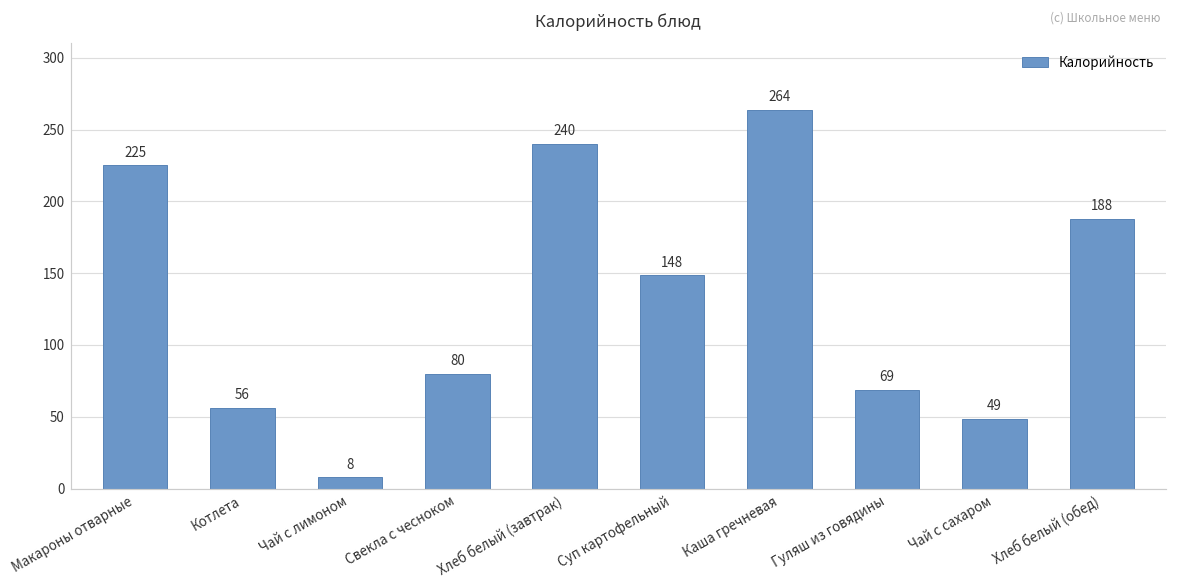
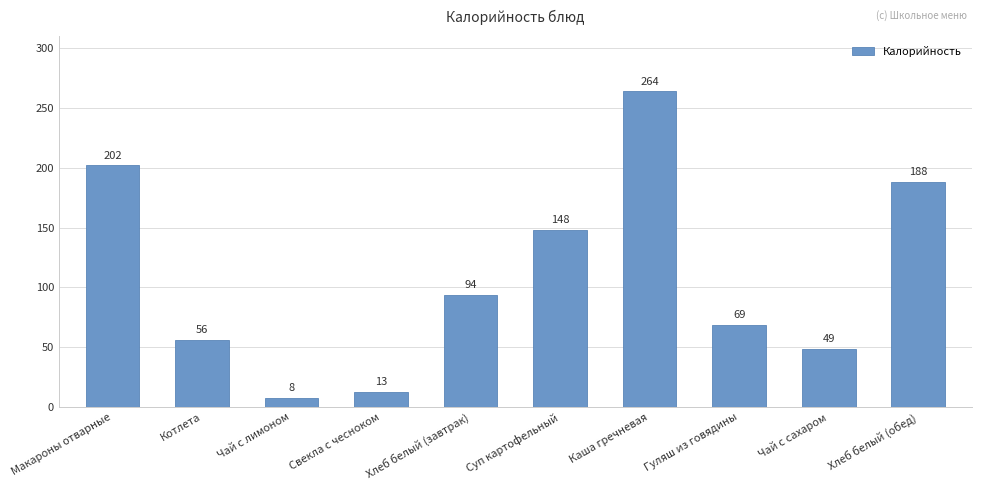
  {
-   "Макароны отварные": 225,
+   "Макароны отварные": 202,
    "Котлета": 56,
    "Чай с лимоном": 8,
-   "Свекла с чесноком": 80,
-   "Хлеб белый (завтрак)": 240,
+   "Свекла с чесноком": 13,
+   "Хлеб белый (завтрак)": 94,
    "Суп картофельный": 148,
    "Каша гречневая": 264,
    "Гуляш из говядины": 69,
    "Чай с сахаром": 49,
    "Хлеб белый (обед)": 188
  }
